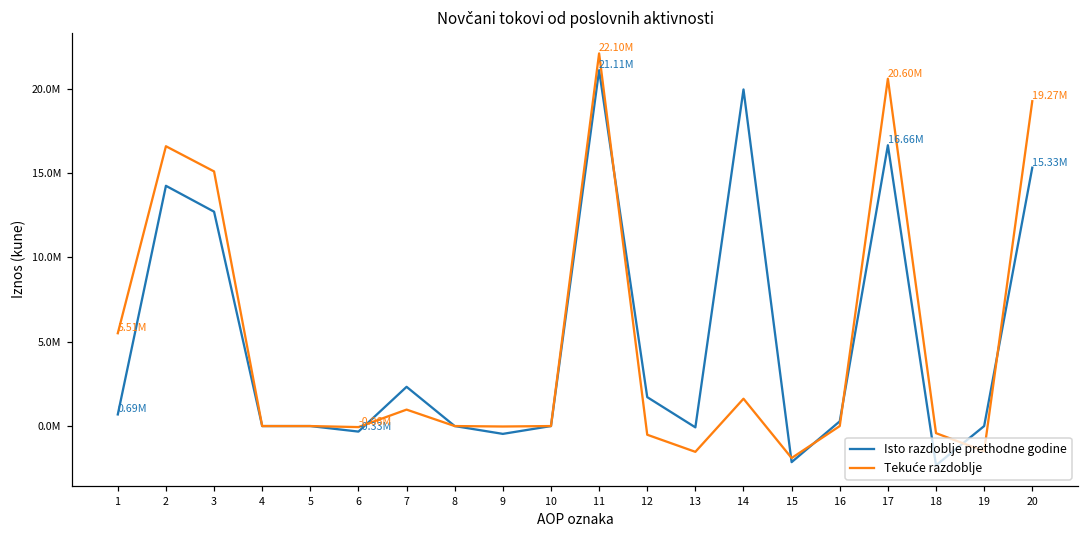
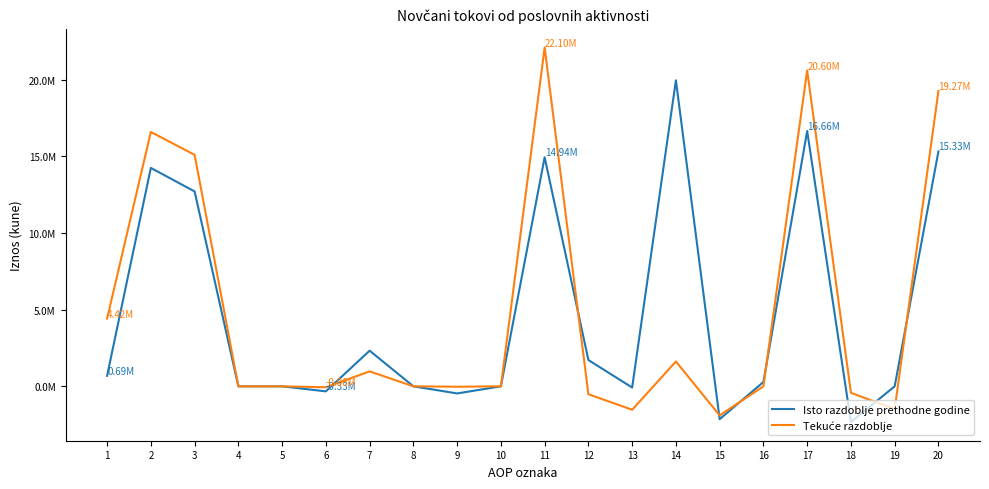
  {
    "Isto razdoblje prethodne godine": {
      "1": "0.69M",
-     "11": "21.11M",
+     "11": "14.94M",
      "17": "16.66M",
      "20": "15.33M"
    },
    "Tekuće razdoblje": {
-     "1": "5.51M",
+     "1": "4.42M",
      "11": "22.10M",
      "17": "20.60M",
      "20": "19.27M"
    }
  }
